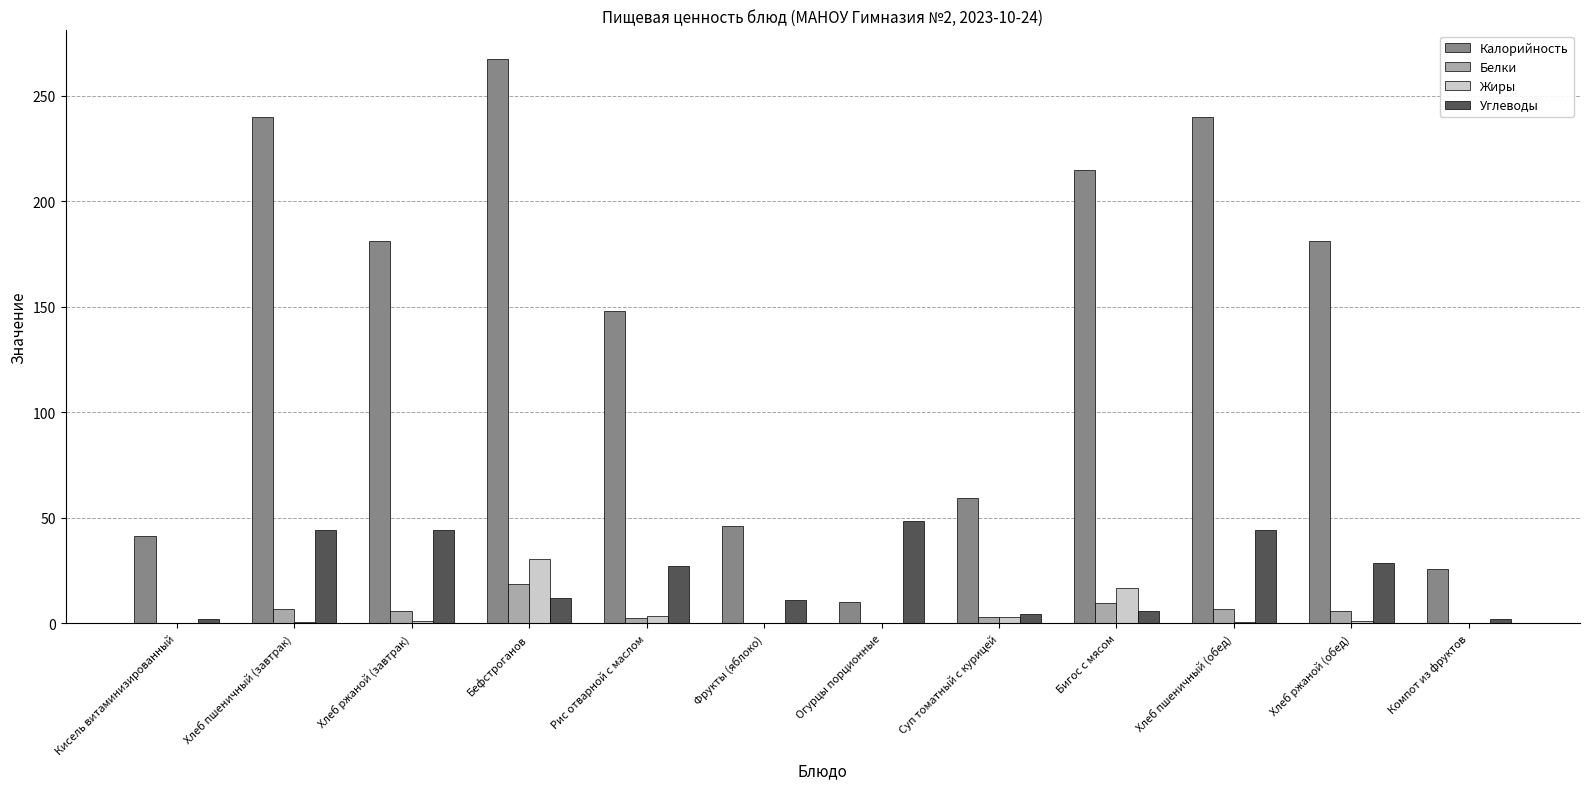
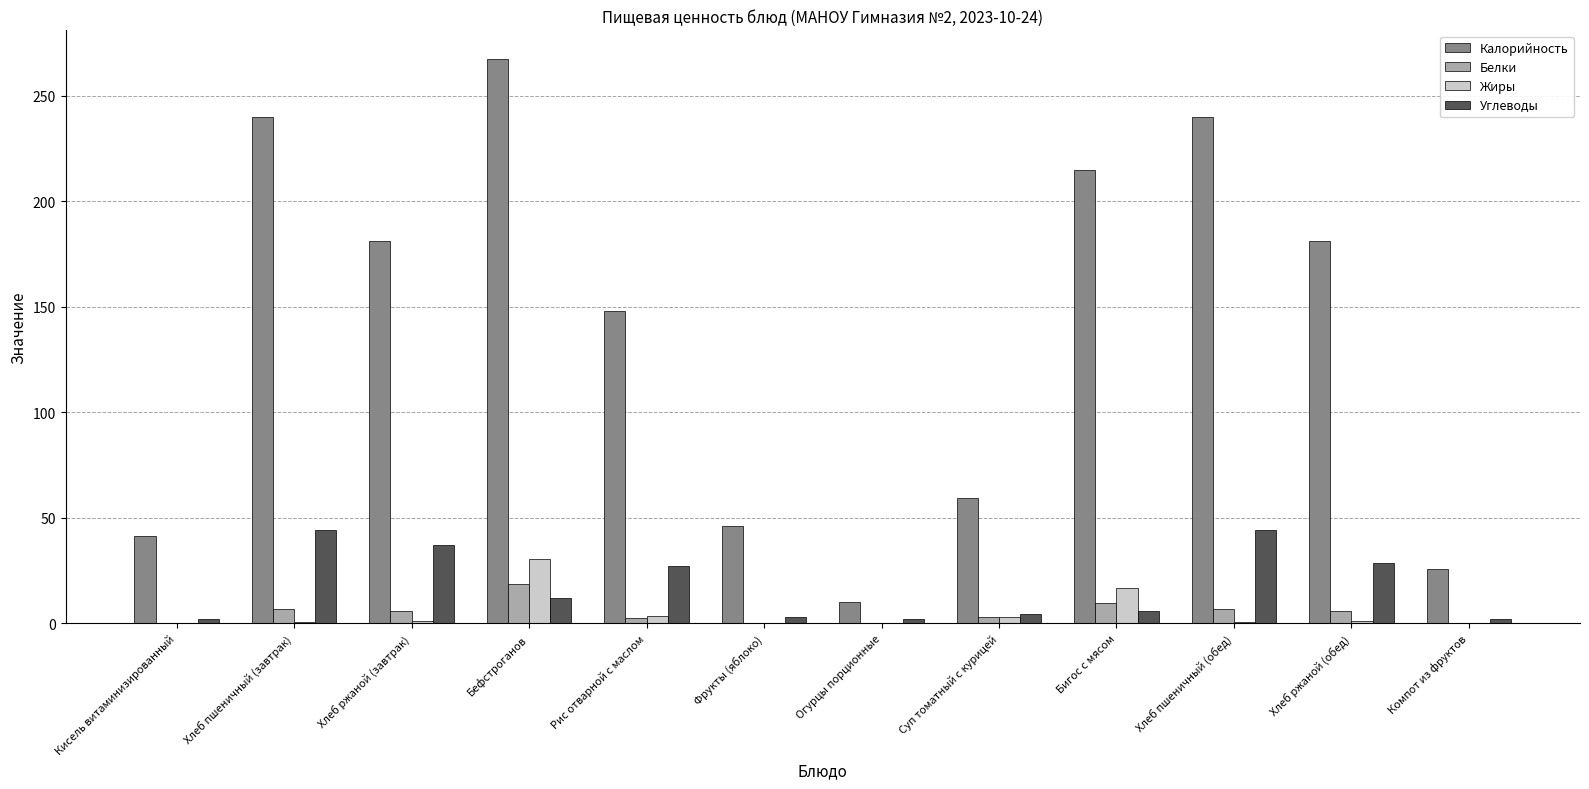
  {
    "Углеводы": {
      "Кисель витаминизированный": 2,
      "Хлеб пшеничный (завтрак)": 44,
-     "Хлеб ржаной (завтрак)": 44,
+     "Хлеб ржаной (завтрак)": 37,
      "Бефстроганов": 12,
      "Рис отварной с маслом": 27,
-     "Фрукты (яблоко)": 11,
-     "Огурцы порционные": 48,
+     "Фрукты (яблоко)": 3,
+     "Огурцы порционные": 2,
      "Суп томатный с курицей": 4,
      "Бигос с мясом": 6,
      "Хлеб пшеничный (обед)": 44,
      "Хлеб ржаной (обед)": 29,
      "Компот из фруктов": 2
    }
  }
